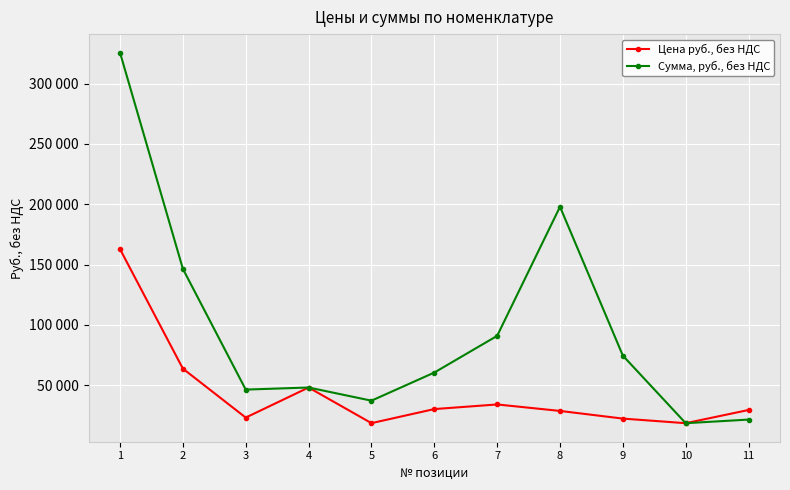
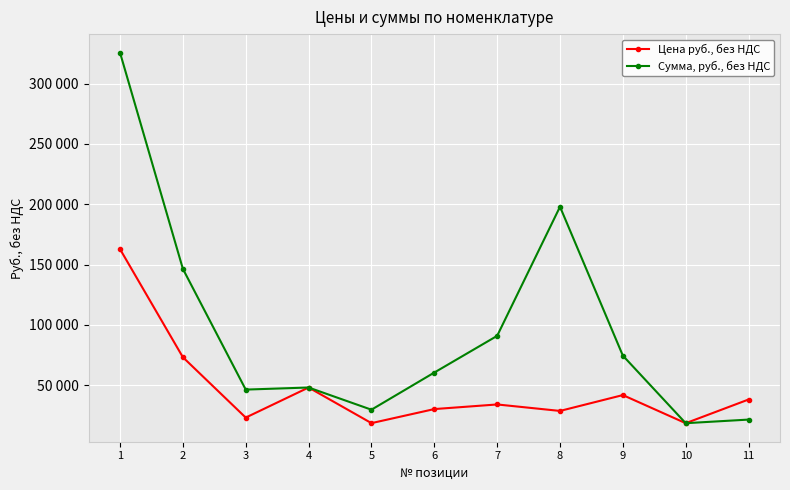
  {
    "Цена руб., без НДС": {
      "1": 163000,
-     "2": 64000,
+     "2": 73000,
      "3": 23000,
      "5": 19000,
      "6": 30000,
      "7": 34000,
      "8": 29000,
-     "9": 22000,
-     "11": 30000
+     "9": 42000,
+     "11": 38000
    },
    "Сумма, руб., без НДС": {
      "1": 326000,
      "2": 147000,
      "3": 46000,
-     "5": 37000,
+     "5": 30000,
      "6": 61000,
      "7": 91000,
      "8": 198000,
      "9": 75000,
      "11": 22000
    }
  }
